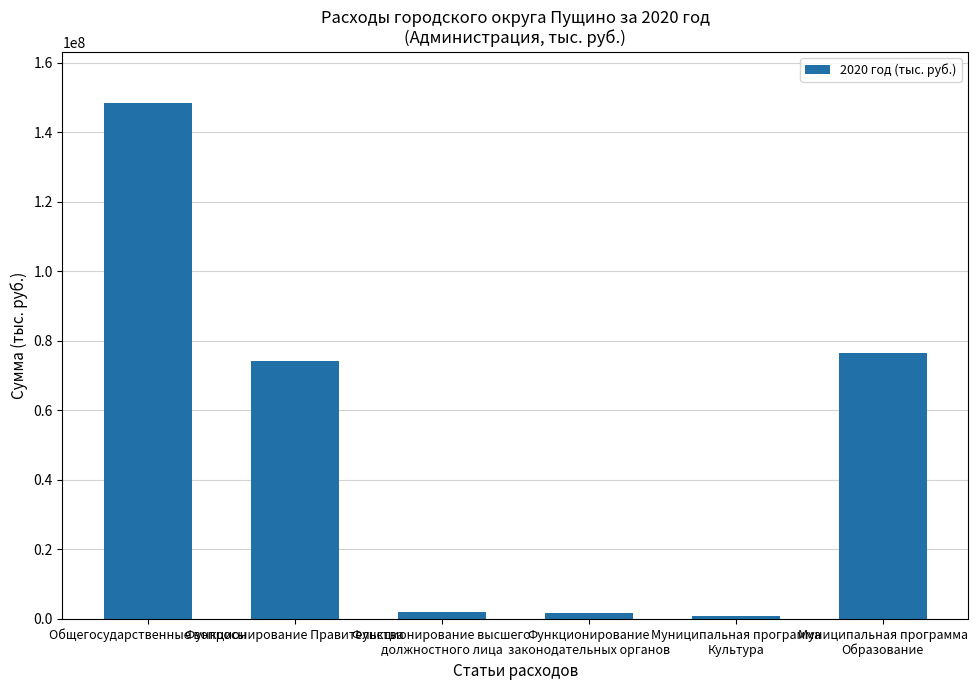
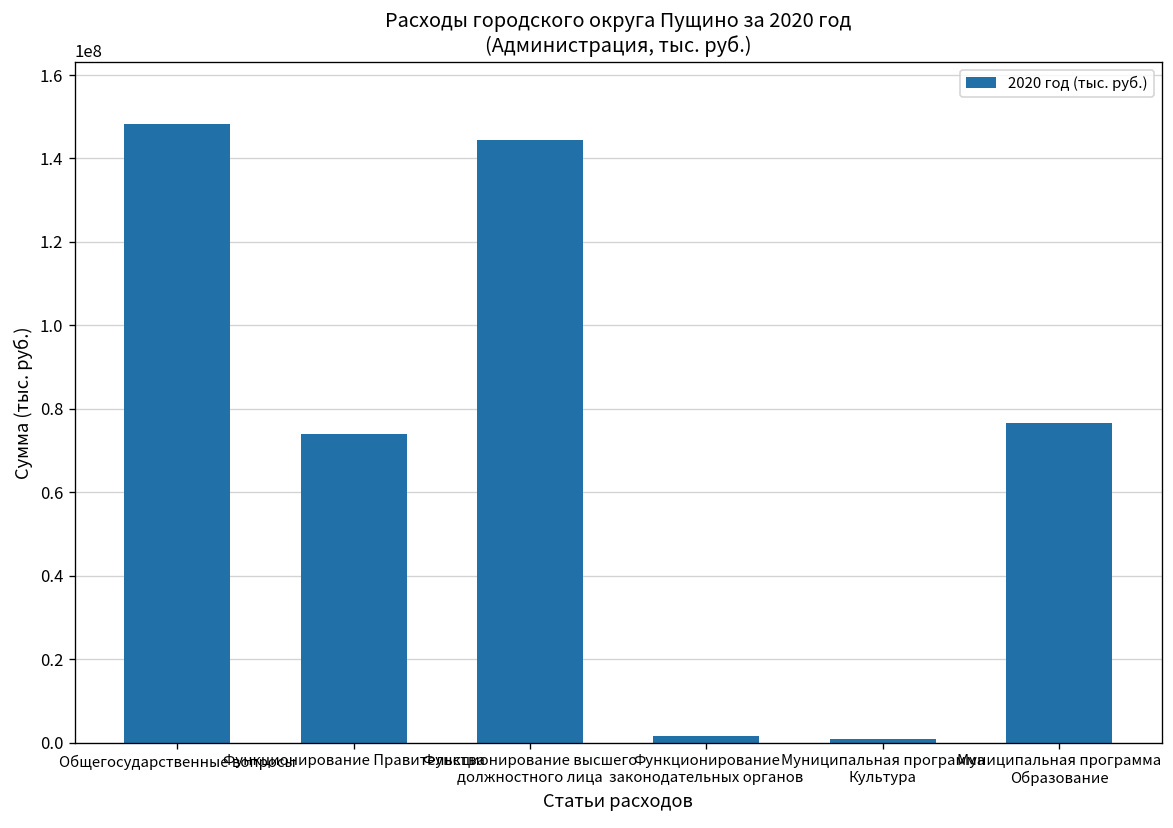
  {
-   "Функционирование высшего должностного лица": 2000000,
+   "Функционирование высшего должностного лица": 144000000,
    "Функционирование законодательных органов": 2000000,
    "Муниципальная программа Культура": 1000000,
    "Муниципальная программа Образование": 77000000
  }
